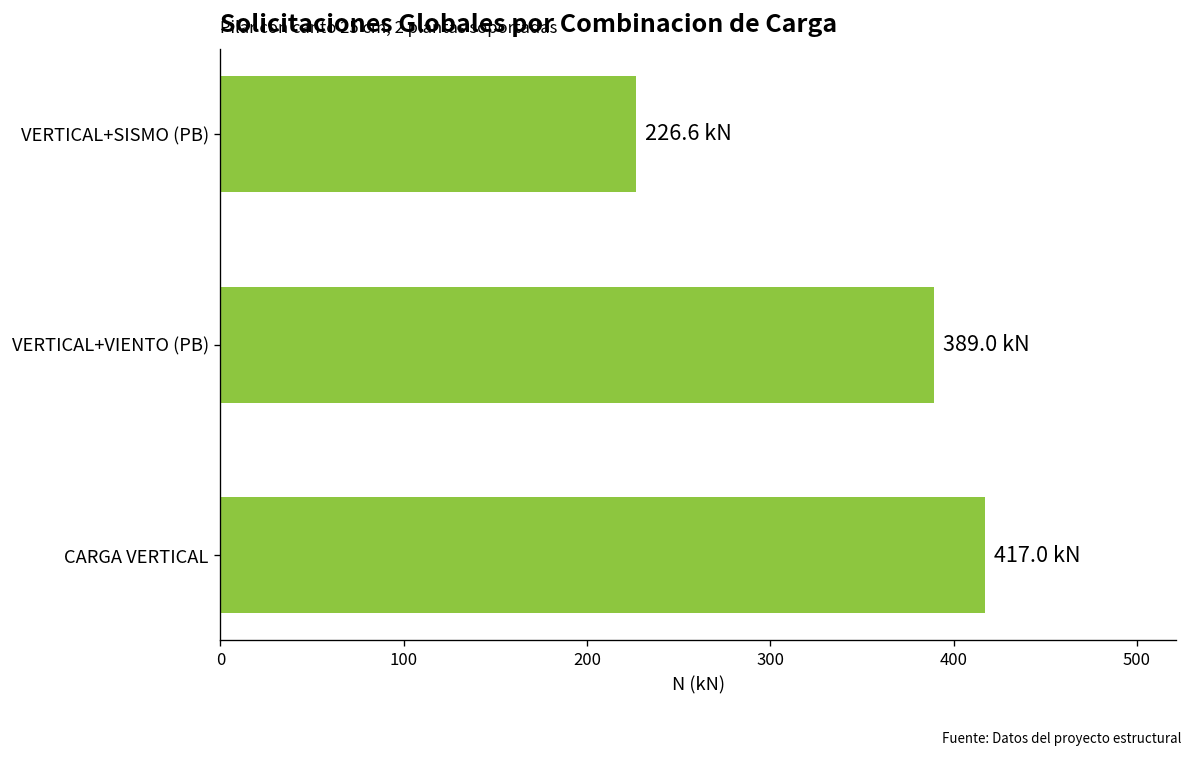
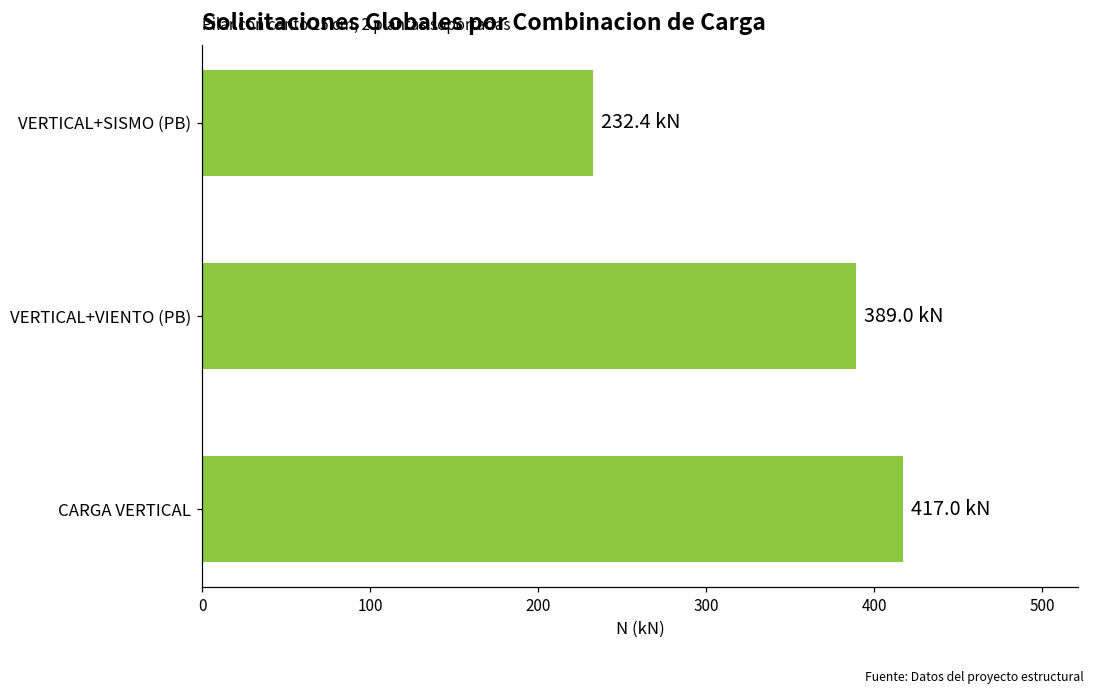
  {
-   "VERTICAL+SISMO (PB)": 226.6,
+   "VERTICAL+SISMO (PB)": 232.4,
    "VERTICAL+VIENTO (PB)": 389.0,
    "CARGA VERTICAL": 417.0
  }
